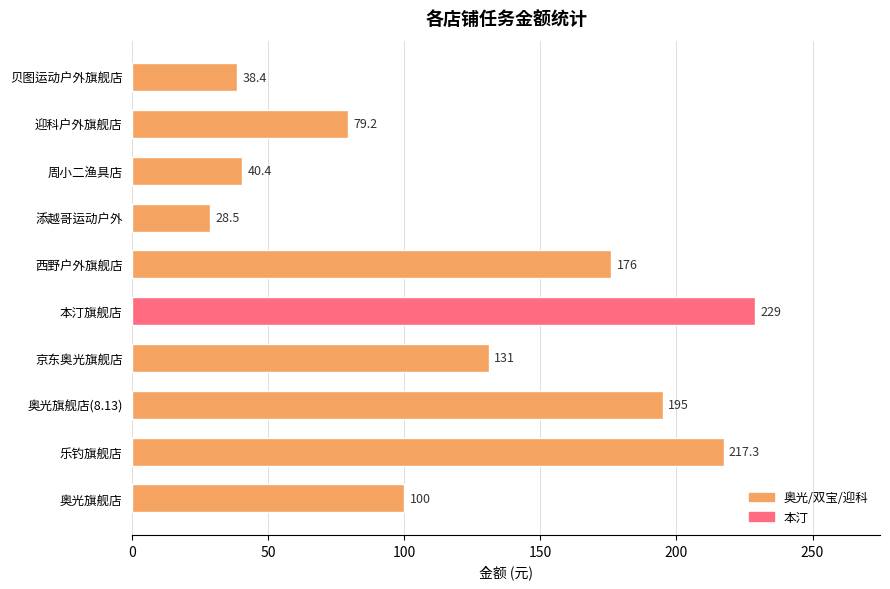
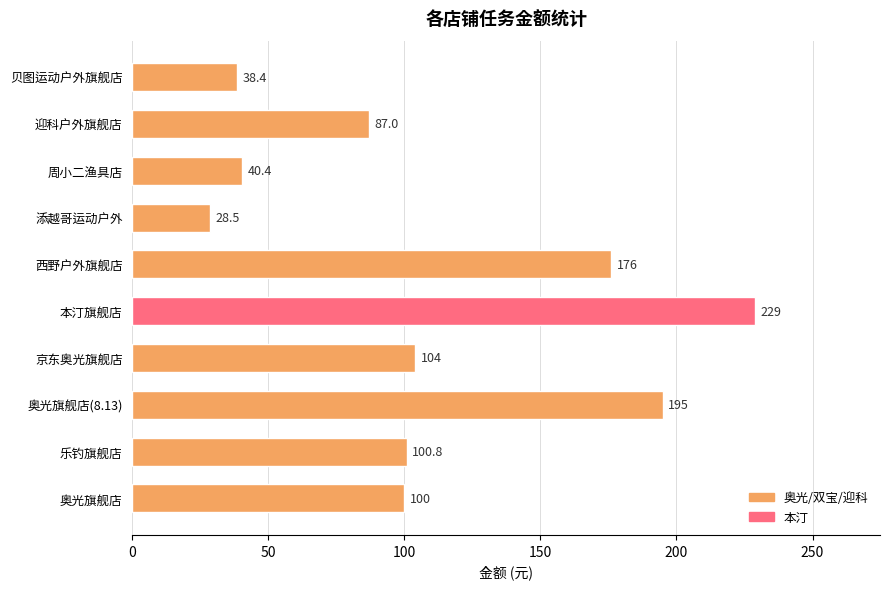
  {
    "贝图运动户外旗舰店": 38.4,
-   "迎科户外旗舰店": 79.2,
+   "迎科户外旗舰店": 87.0,
    "周小二渔具店": 40.4,
    "添越哥运动户外": 28.5,
    "西野户外旗舰店": 176,
    "本汀旗舰店": 229,
-   "京东奥光旗舰店": 131,
+   "京东奥光旗舰店": 104,
    "奥光旗舰店(8.13)": 195,
-   "乐钓旗舰店": 217.3,
+   "乐钓旗舰店": 100.8,
    "奥光旗舰店": 100
  }
